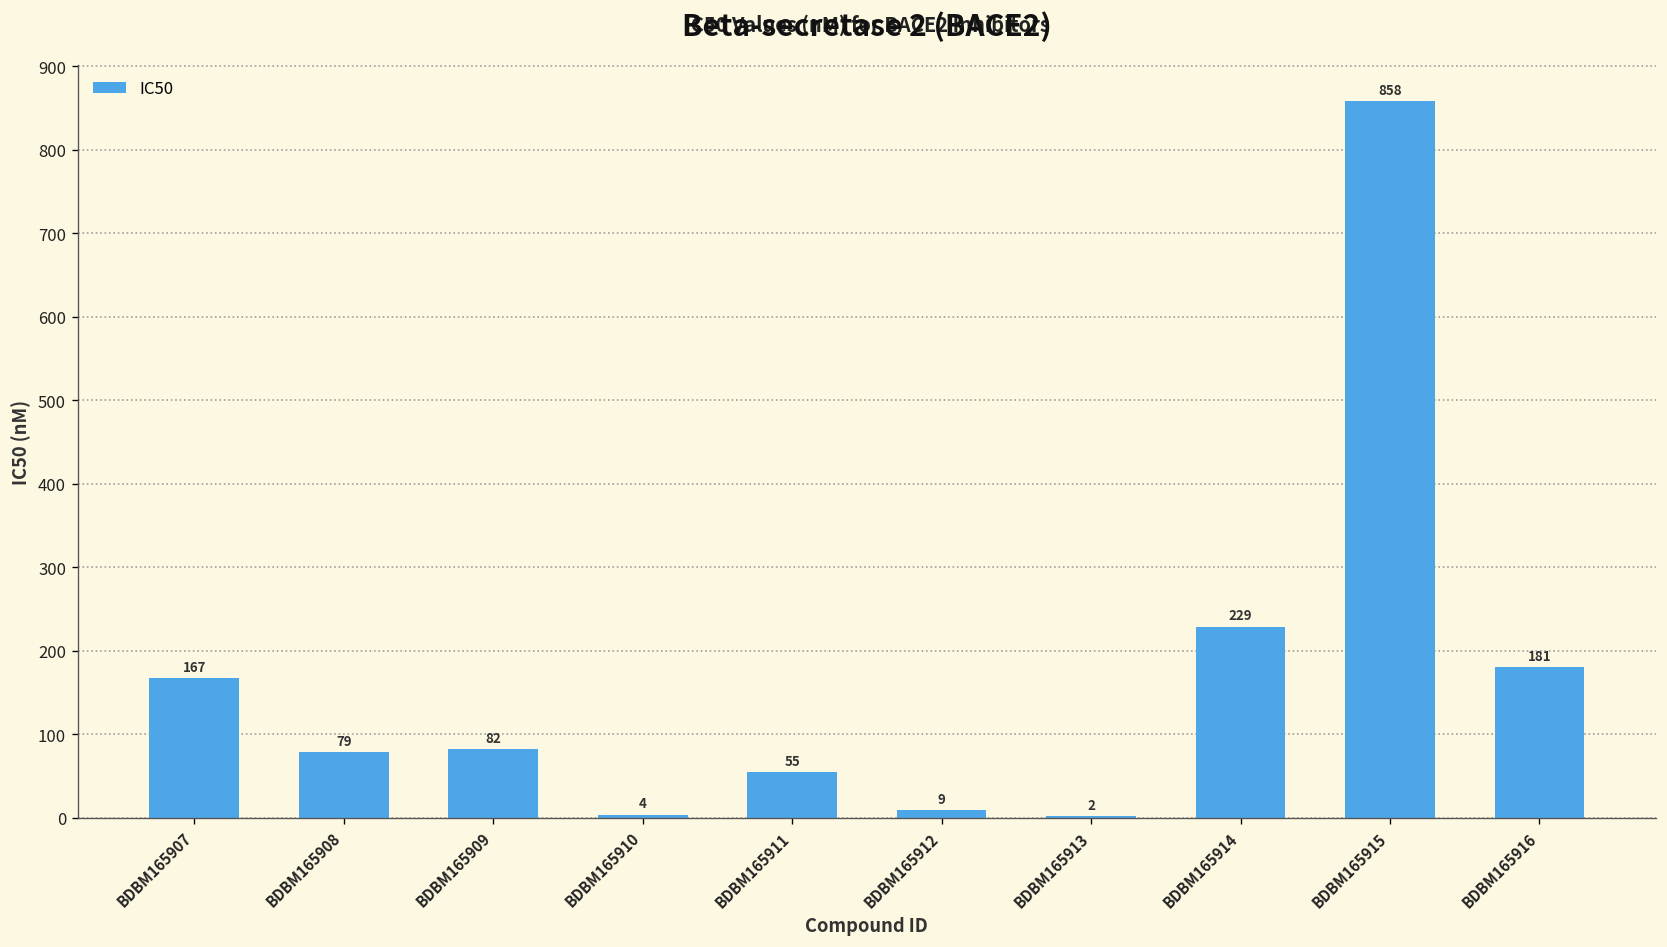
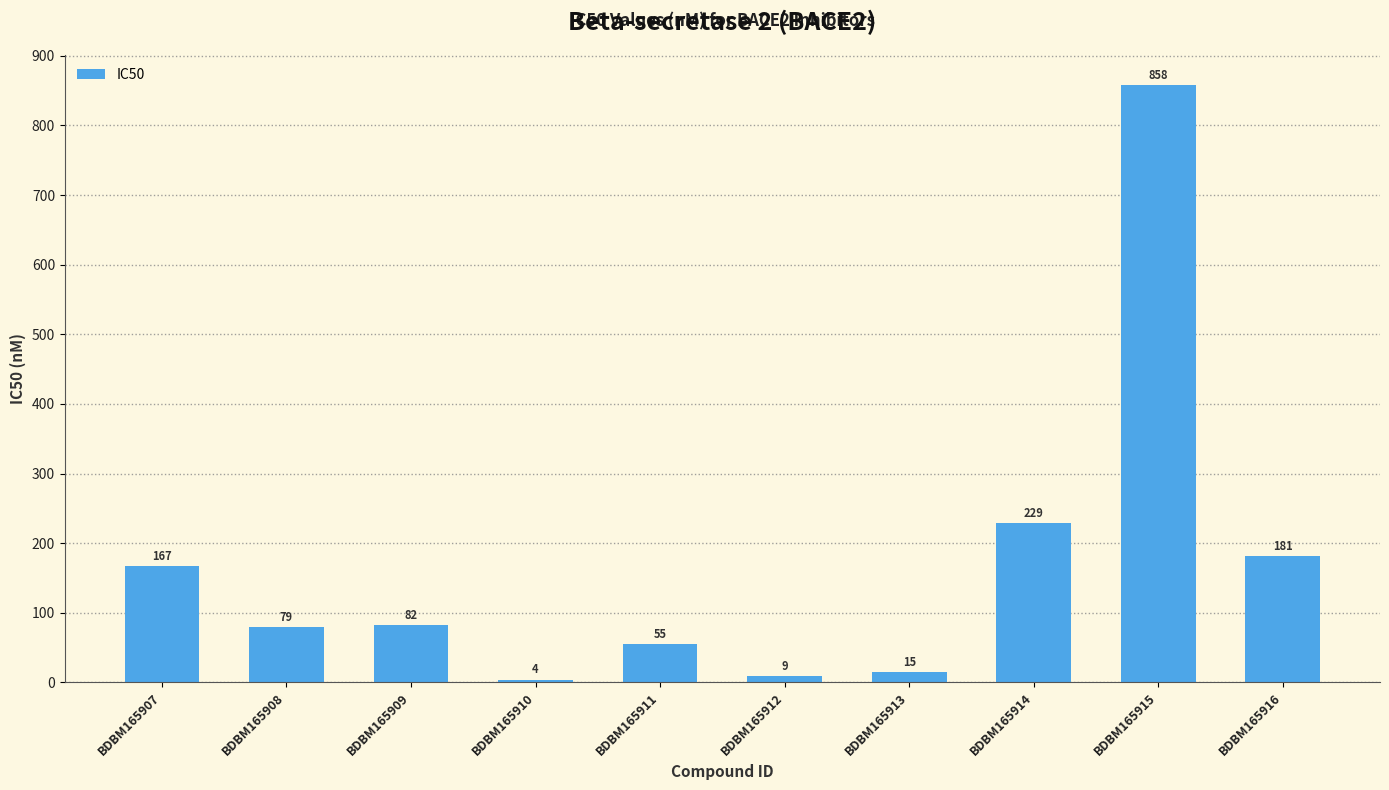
  {
    "BDBM165907": 167,
    "BDBM165908": 79,
    "BDBM165909": 82,
    "BDBM165910": 4,
    "BDBM165911": 55,
    "BDBM165912": 9,
-   "BDBM165913": 2,
+   "BDBM165913": 15,
    "BDBM165914": 229,
    "BDBM165915": 858,
    "BDBM165916": 181
  }
